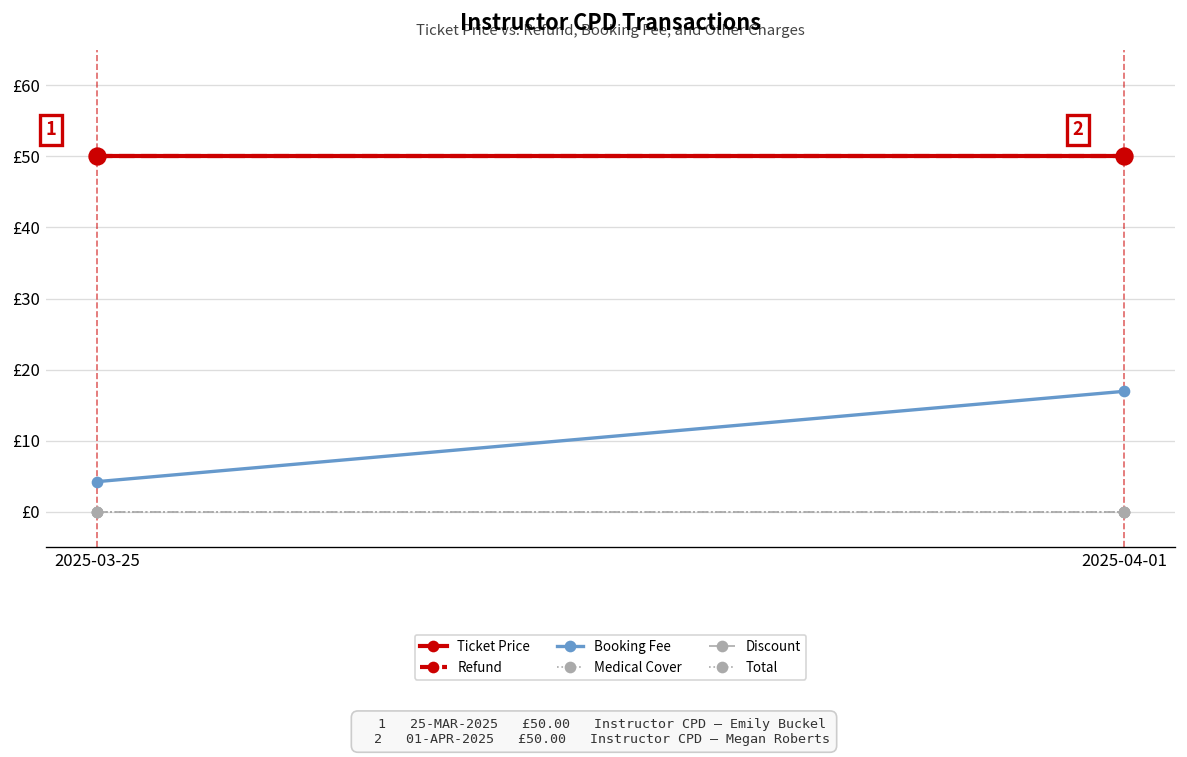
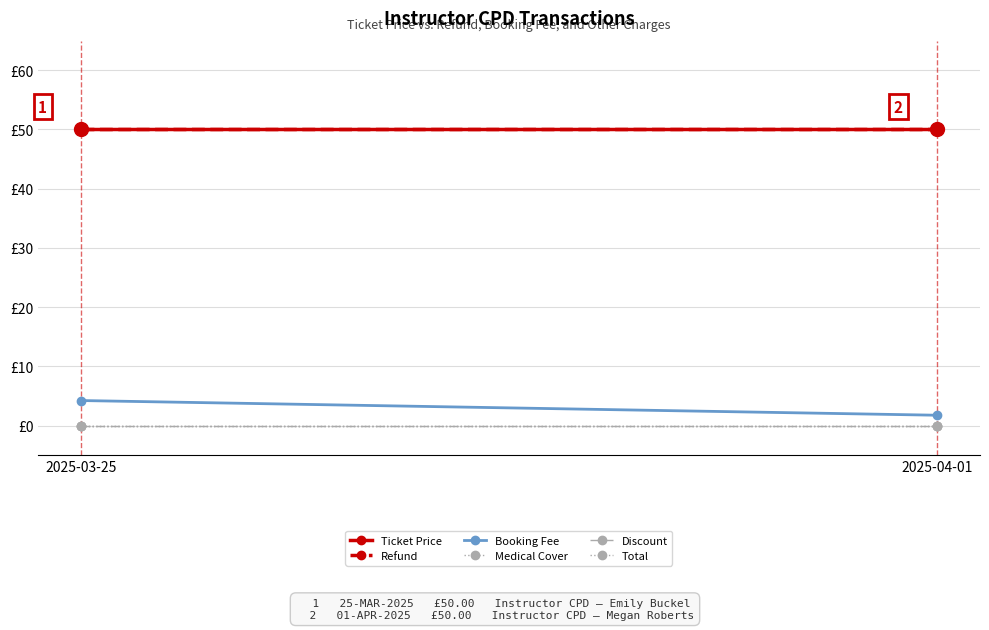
  {
    "Booking Fee": {
      "2025-03-25": "£4",
-     "2025-04-01": "£17"
+     "2025-04-01": "£2"
    },
    "Total": {
      "2025-03-25": "£0",
      "2025-04-01": "£0"
    }
  }
